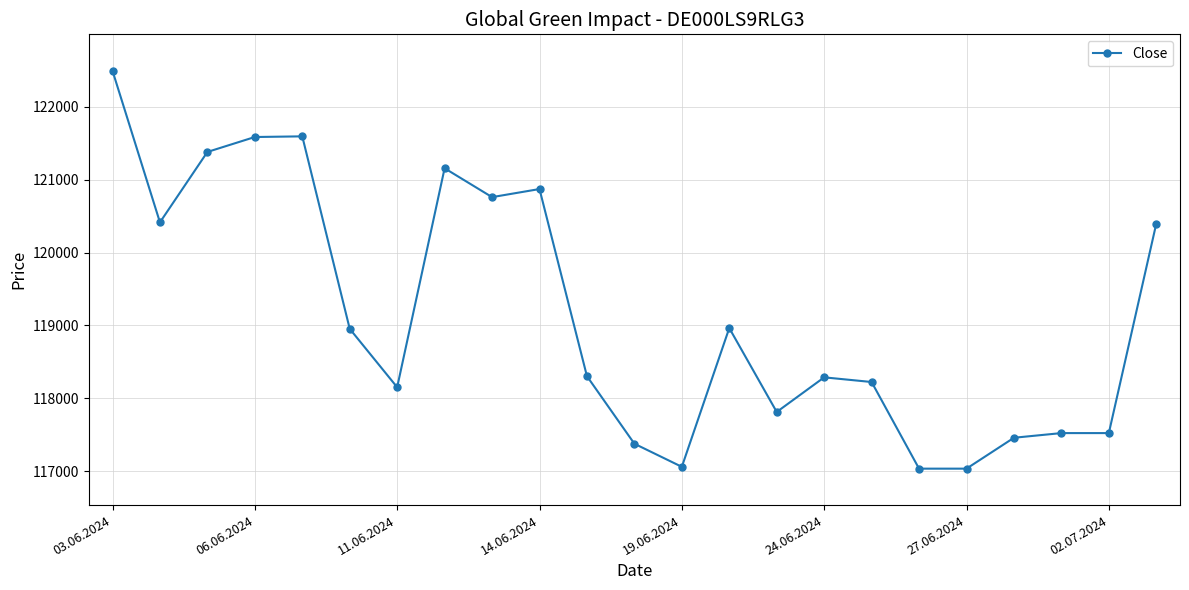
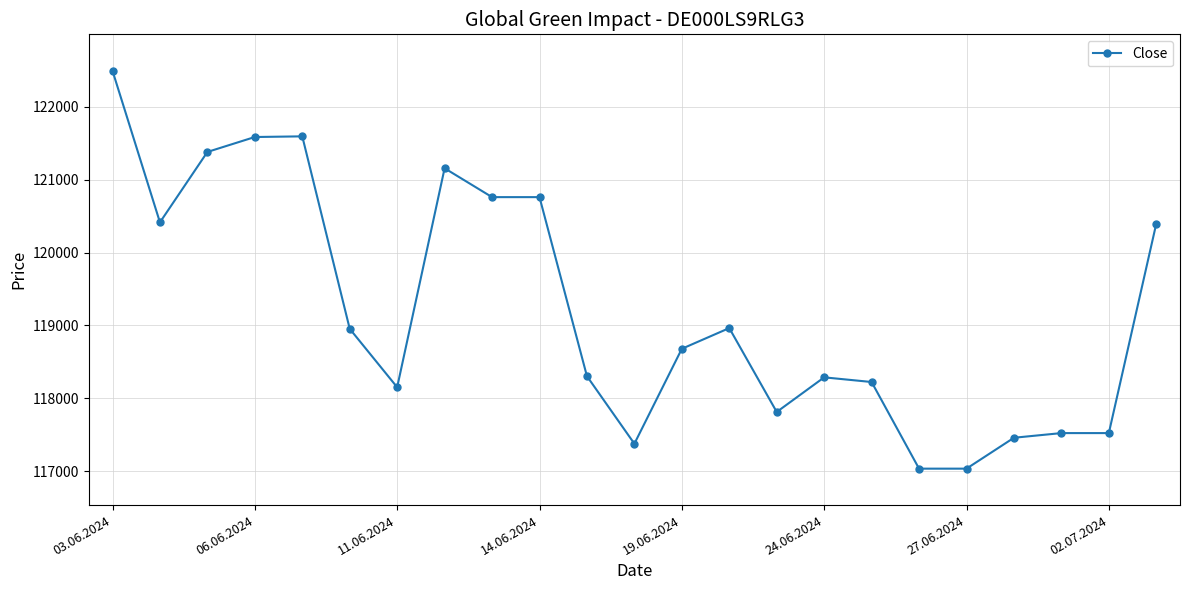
  {
    "03.06.2024": 122500,
    "06.06.2024": 121600,
    "11.06.2024": 118200,
-   "14.06.2024": 120900,
-   "19.06.2024": 117100,
+   "14.06.2024": 120800,
+   "19.06.2024": 118700,
    "24.06.2024": 118300,
    "27.06.2024": 117000,
    "02.07.2024": 117500
  }
